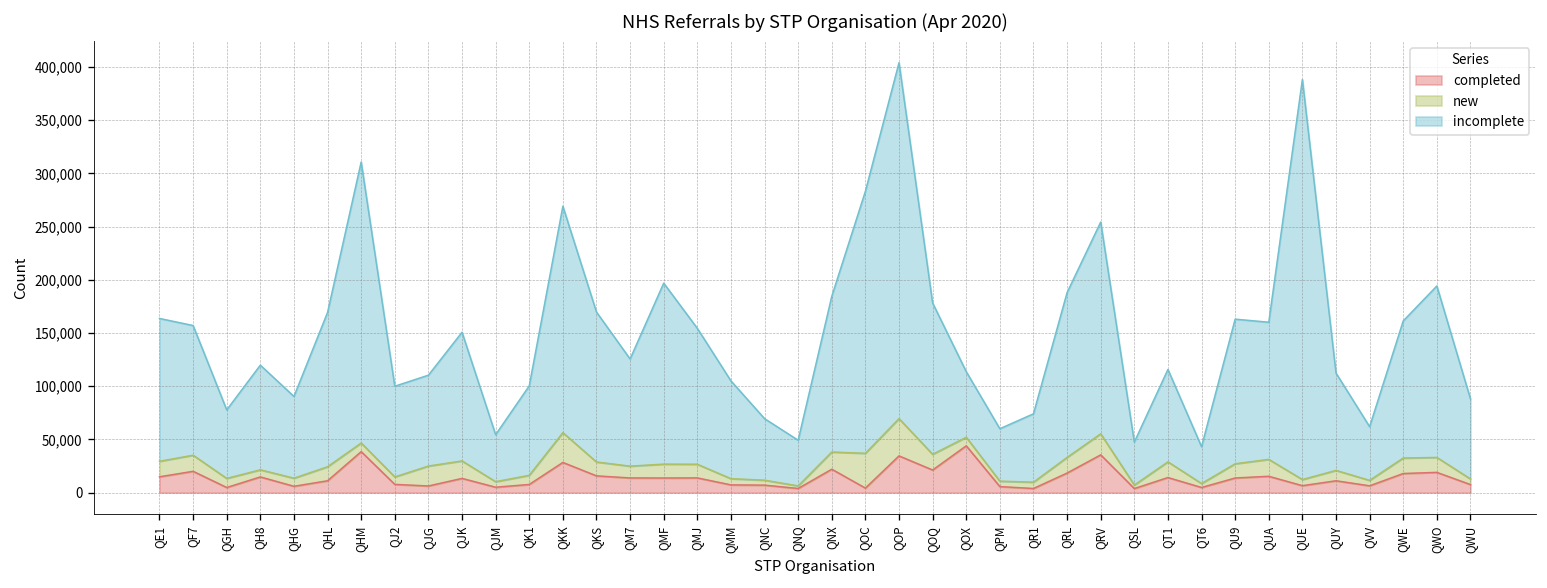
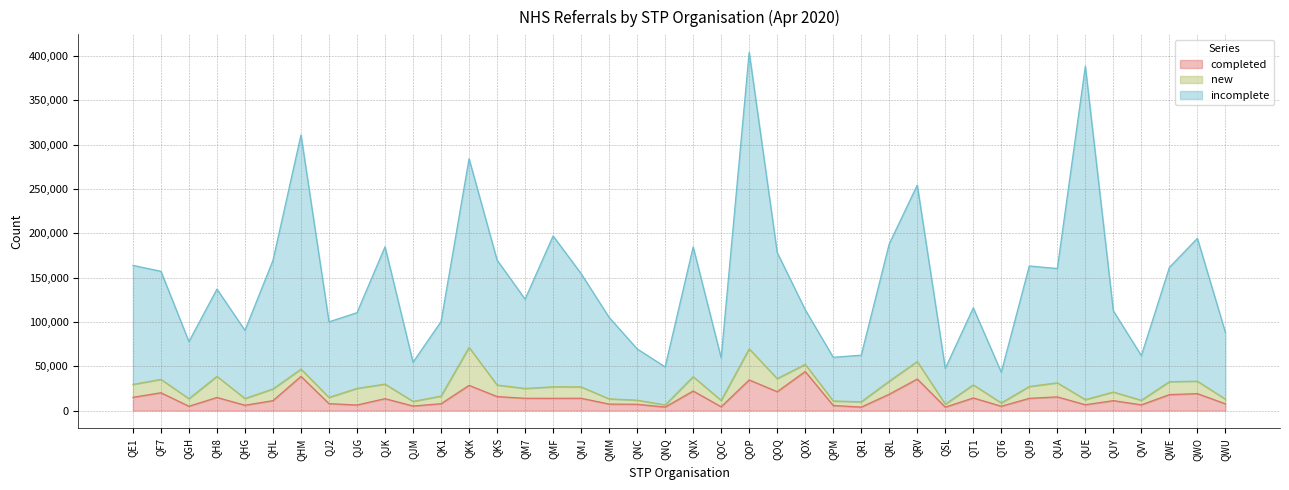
  {
    "completed": {
      "QE1": "10,000",
      "QF7": "20,000",
      "QGH": "0",
      "QH8": "10,000",
      "QHG": "10,000",
      "QHL": "10,000",
      "QHM": "40,000",
      "QJ2": "10,000",
      "QJG": "10,000",
      "QJK": "10,000",
      "QJM": "10,000",
      "QK1": "10,000",
      "QKK": "30,000",
      "QKS": "20,000",
      "QM7": "10,000",
      "QMF": "10,000",
      "QMJ": "10,000",
      "QMM": "10,000",
      "QNC": "10,000",
      "QNX": "20,000",
      "QOC": "0",
      "QOP": "30,000",
      "QOQ": "20,000",
      "QOX": "40,000",
      "QPM": "10,000",
      "QR1": "0",
      "QRL": "20,000",
      "QRV": "40,000",
      "QSL": "0",
      "QT1": "10,000",
      "QT6": "0",
      "QU9": "10,000",
      "QUA": "20,000",
      "QUE": "10,000",
      "QUY": "10,000",
      "QVV": "10,000",
      "QWE": "20,000",
      "QWO": "20,000",
      "QWU": "10,000"
    },
    "new": {
      "QE1": "10,000",
      "QF7": "20,000",
      "QGH": "10,000",
-     "QH8": "10,000",
+     "QH8": "20,000",
      "QHG": "10,000",
      "QHL": "10,000",
      "QHM": "10,000",
      "QJ2": "10,000",
      "QJG": "20,000",
      "QJK": "20,000",
      "QJM": "10,000",
      "QK1": "10,000",
-     "QKK": "30,000",
+     "QKK": "40,000",
      "QKS": "10,000",
      "QM7": "10,000",
      "QMF": "10,000",
      "QMJ": "10,000",
      "QMM": "10,000",
      "QNC": "0",
      "QNX": "20,000",
-     "QOC": "30,000",
+     "QOC": "10,000",
      "QOP": "40,000",
      "QOQ": "10,000",
      "QOX": "10,000",
      "QPM": "10,000",
      "QR1": "10,000",
      "QRL": "10,000",
      "QRV": "20,000",
      "QSL": "0",
      "QT1": "10,000",
      "QT6": "0",
      "QU9": "10,000",
      "QUA": "20,000",
      "QUE": "10,000",
      "QUY": "10,000",
      "QVV": "10,000",
      "QWE": "10,000",
      "QWO": "10,000",
      "QWU": "10,000"
    },
    "incomplete": {
      "QE1": "130,000",
      "QF7": "120,000",
      "QGH": "60,000",
      "QH8": "100,000",
      "QHG": "80,000",
      "QHL": "150,000",
      "QHM": "260,000",
      "QJ2": "90,000",
      "QJG": "90,000",
-     "QJK": "120,000",
+     "QJK": "150,000",
      "QJM": "40,000",
      "QK1": "80,000",
      "QKK": "210,000",
      "QKS": "140,000",
      "QM7": "100,000",
      "QMF": "170,000",
      "QMJ": "130,000",
      "QMM": "90,000",
      "QNC": "60,000",
      "QNQ": "40,000",
      "QNX": "150,000",
-     "QOC": "250,000",
+     "QOC": "50,000",
      "QOP": "330,000",
      "QOQ": "140,000",
      "QOX": "60,000",
      "QPM": "50,000",
-     "QR1": "60,000",
+     "QR1": "50,000",
      "QRL": "150,000",
      "QRV": "200,000",
      "QSL": "40,000",
      "QT1": "90,000",
      "QT6": "30,000",
      "QU9": "140,000",
      "QUA": "130,000",
      "QUE": "380,000",
      "QUY": "90,000",
      "QVV": "50,000",
      "QWE": "130,000",
      "QWO": "160,000",
      "QWU": "80,000"
    }
  }
